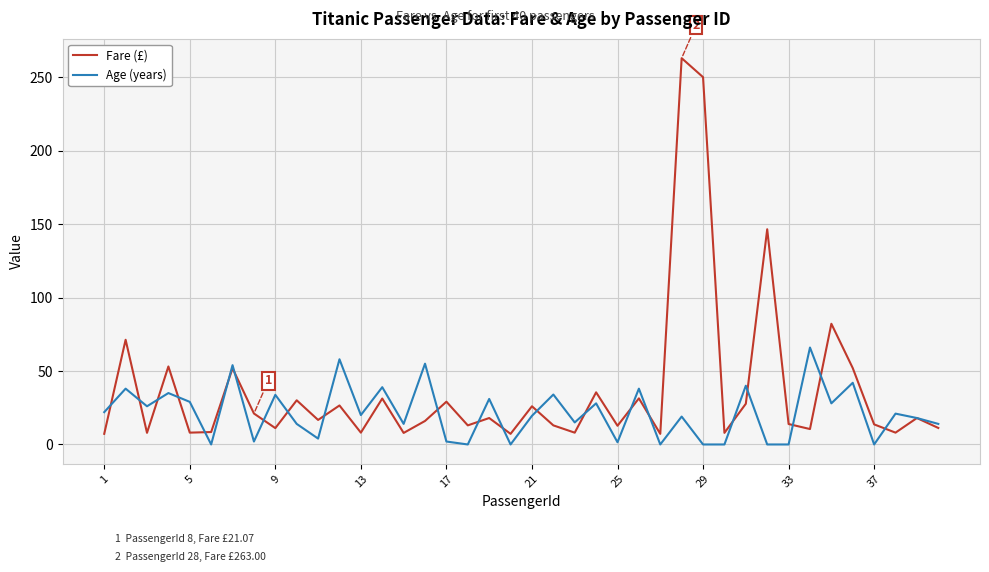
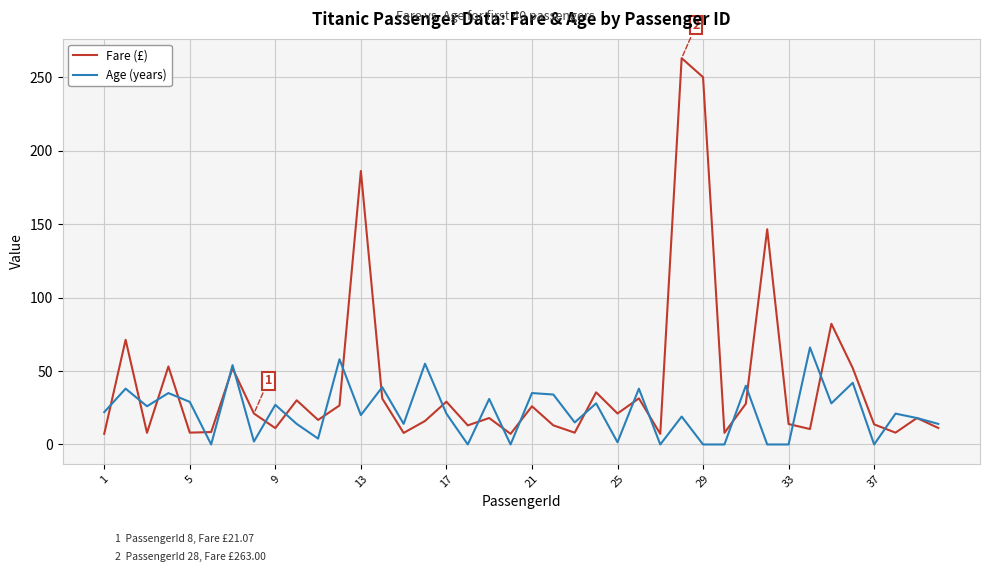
  {
    "Fare (£)": {
      "1": 7,
      "5": 8,
      "9": 11,
-     "13": 8,
+     "13": 186,
      "17": 29,
      "21": 26,
-     "25": 13,
+     "25": 21,
      "29": 250,
      "33": 14,
      "37": 14
    },
    "Age (years)": {
      "1": 22,
      "5": 29,
-     "9": 34,
+     "9": 27,
      "13": 20,
-     "17": 2,
-     "21": 20,
+     "17": 21,
+     "21": 35,
      "25": 2,
      "29": 0,
      "33": 0,
      "37": 0
    }
  }
